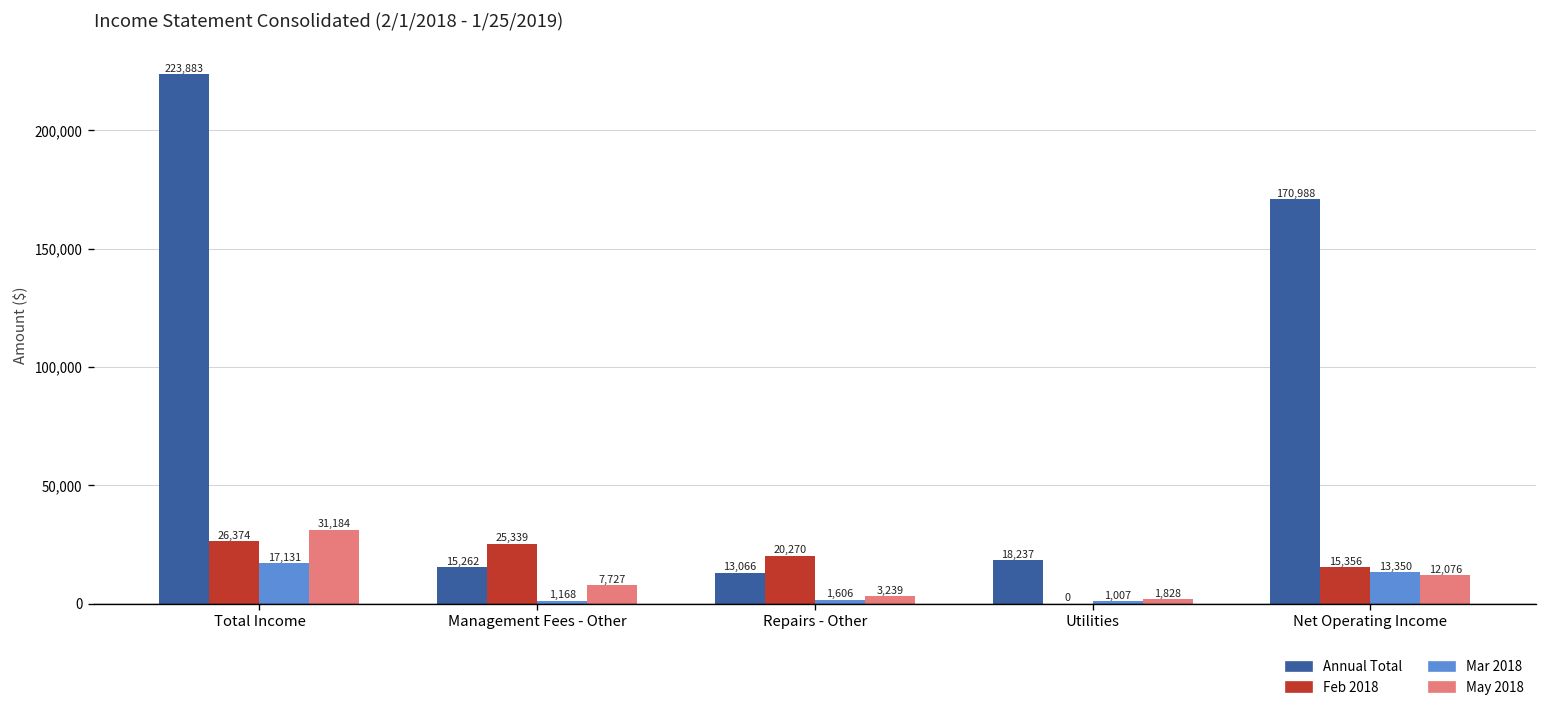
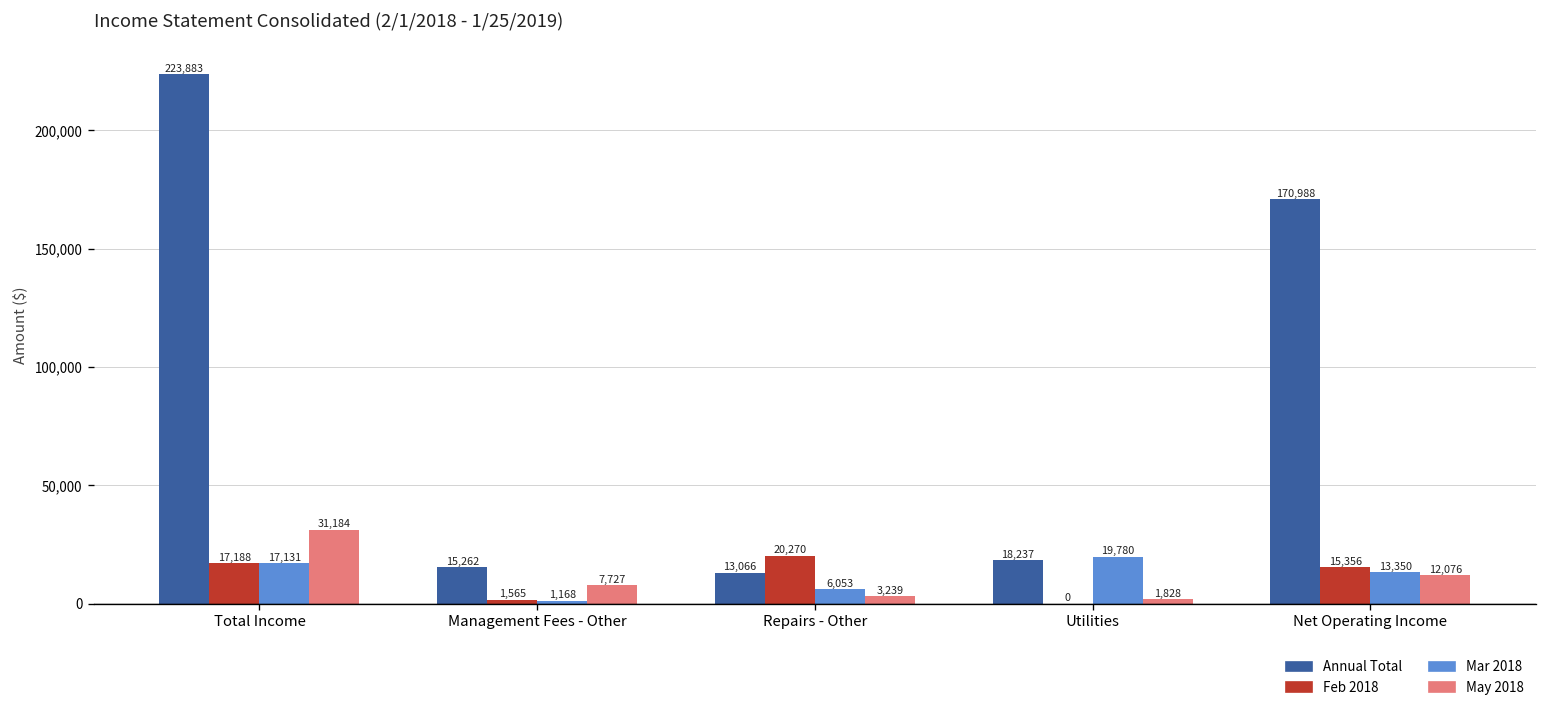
  {
    "Annual Total": {
      "Total Income": "223,883",
      "Management Fees - Other": "15,262",
      "Repairs - Other": "13,066",
      "Utilities": "18,237",
      "Net Operating Income": "170,988"
    },
    "Feb 2018": {
-     "Total Income": "26,374",
-     "Management Fees - Other": "25,339",
+     "Total Income": "17,188",
+     "Management Fees - Other": "1,565",
      "Repairs - Other": "20,270",
      "Utilities": "0",
      "Net Operating Income": "15,356"
    },
    "Mar 2018": {
      "Total Income": "17,131",
      "Management Fees - Other": "1,168",
-     "Repairs - Other": "1,606",
-     "Utilities": "1,007",
+     "Repairs - Other": "6,053",
+     "Utilities": "19,780",
      "Net Operating Income": "13,350"
    },
    "May 2018": {
      "Total Income": "31,184",
      "Management Fees - Other": "7,727",
      "Repairs - Other": "3,239",
      "Utilities": "1,828",
      "Net Operating Income": "12,076"
    }
  }
